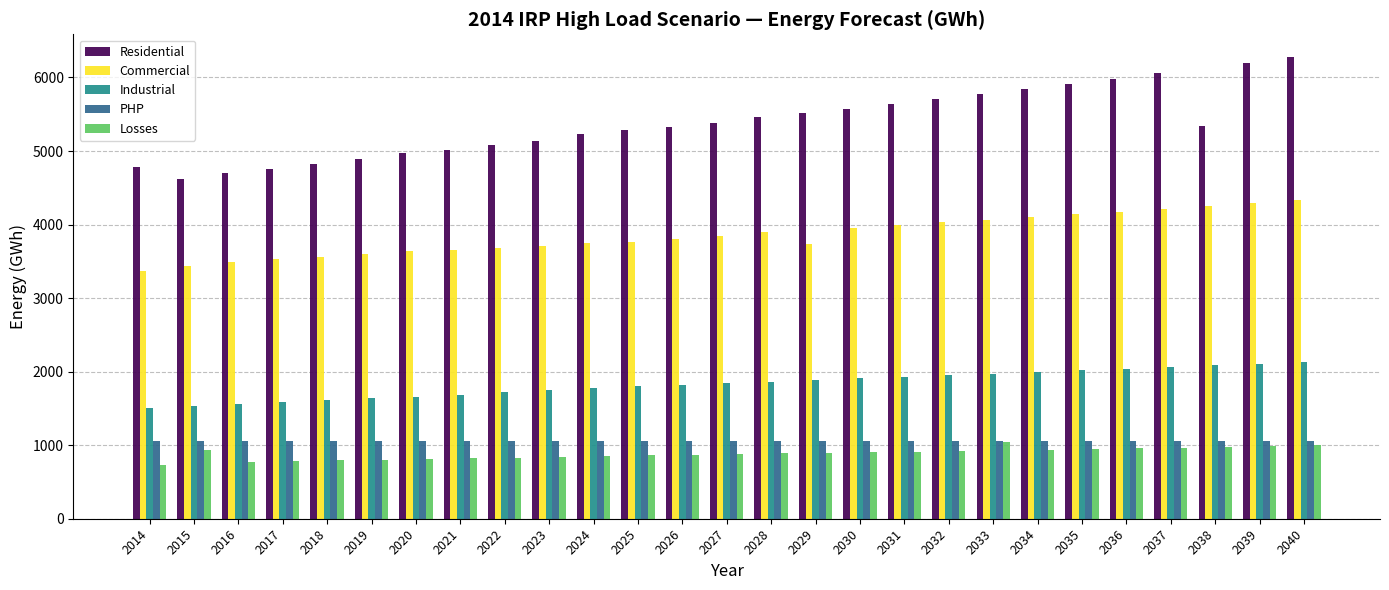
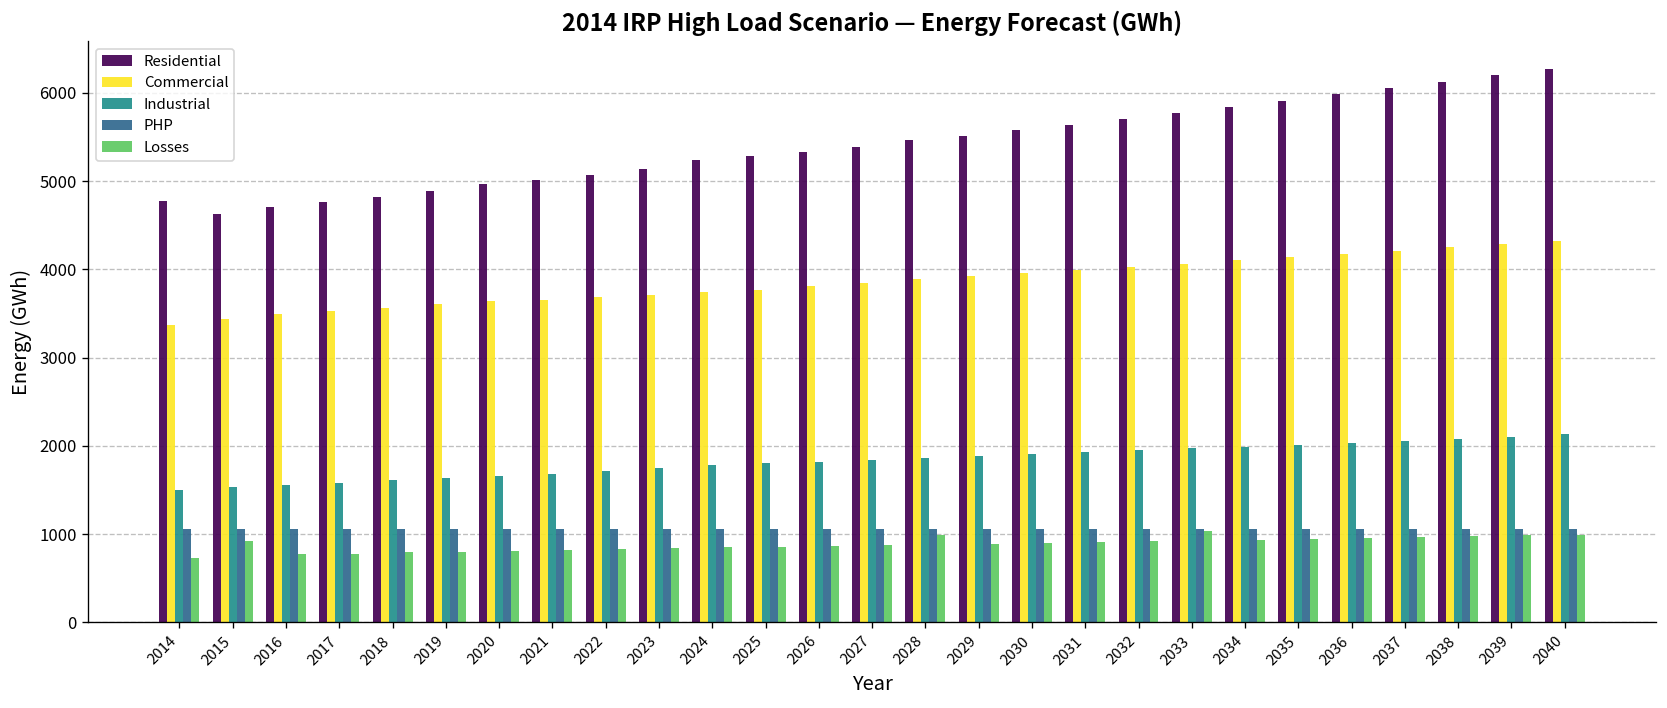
  {
    "Residential": {
      "2014": 4800,
      "2015": 4600,
      "2016": 4700,
      "2017": 4800,
      "2018": 4800,
      "2019": 4900,
      "2020": 5000,
      "2021": 5000,
      "2022": 5100,
      "2023": 5100,
      "2024": 5200,
      "2025": 5300,
      "2026": 5300,
      "2027": 5400,
      "2028": 5500,
      "2029": 5500,
      "2030": 5600,
      "2031": 5600,
      "2032": 5700,
      "2033": 5800,
      "2034": 5800,
      "2035": 5900,
      "2036": 6000,
      "2037": 6100,
-     "2038": 5300,
+     "2038": 6100,
      "2039": 6200,
      "2040": 6300
    },
    "Commercial": {
      "2014": 3400,
      "2015": 3400,
      "2016": 3500,
      "2017": 3500,
      "2018": 3600,
      "2019": 3600,
      "2020": 3600,
      "2021": 3700,
      "2022": 3700,
      "2023": 3700,
      "2024": 3700,
      "2025": 3800,
      "2026": 3800,
      "2027": 3800,
      "2028": 3900,
-     "2029": 3700,
+     "2029": 3900,
      "2030": 4000,
      "2031": 4000,
      "2032": 4000,
      "2033": 4100,
      "2034": 4100,
      "2035": 4100,
      "2036": 4200,
      "2037": 4200,
      "2038": 4300,
      "2039": 4300,
      "2040": 4300
    },
    "Losses": {
      "2014": 700,
      "2015": 900,
      "2016": 800,
      "2017": 800,
      "2018": 800,
      "2019": 800,
      "2020": 800,
      "2021": 800,
      "2022": 800,
      "2023": 800,
      "2024": 900,
      "2025": 900,
      "2026": 900,
      "2027": 900,
-     "2028": 900,
+     "2028": 1000,
      "2029": 900,
      "2030": 900,
      "2031": 900,
      "2032": 900,
      "2033": 1000,
      "2034": 900,
      "2035": 900,
      "2036": 1000,
      "2037": 1000,
      "2038": 1000,
      "2039": 1000,
      "2040": 1000
    }
  }
